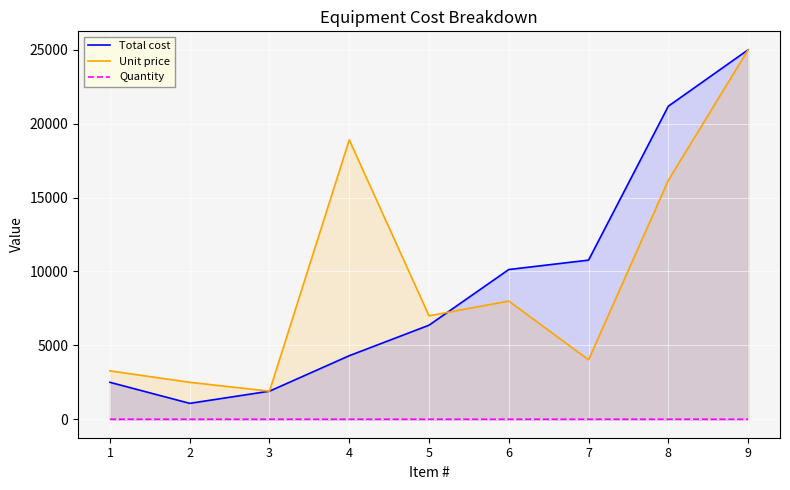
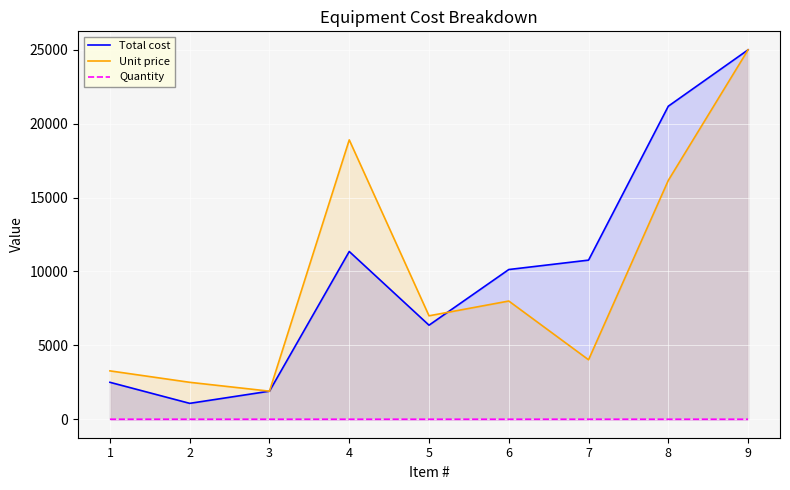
  {
    "Total cost": {
      "1": 2500,
      "2": 1100,
-     "4": 4300,
+     "4": 11400,
      "5": 6400,
      "6": 10100,
      "7": 10800,
      "8": 21200
    },
    "Unit price": {
      "1": 3300,
      "2": 2500,
      "4": 18900,
      "5": 7000,
      "6": 8000,
      "7": 4000,
      "8": 16200
    },
    "Quantity": {
      "1": 0,
      "2": 0,
      "3": 0,
      "4": 0,
      "5": 0,
      "6": 0,
      "7": 0,
      "8": 0,
      "9": 0
    }
  }
